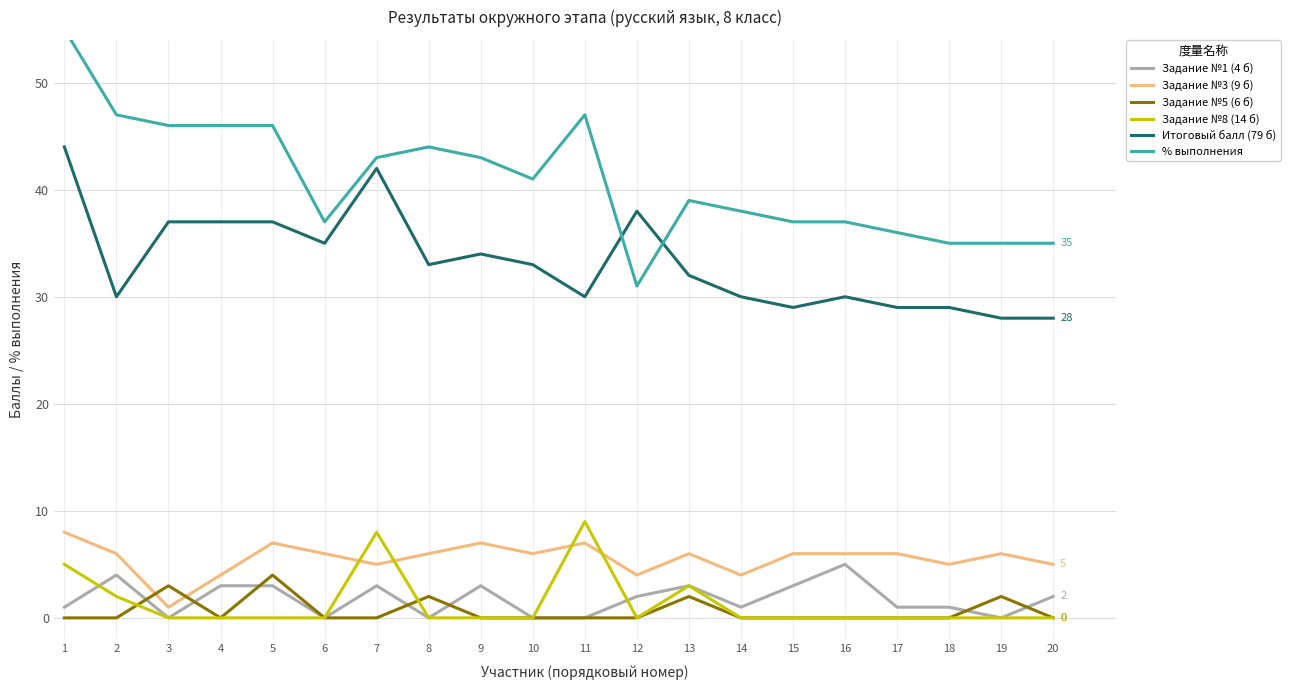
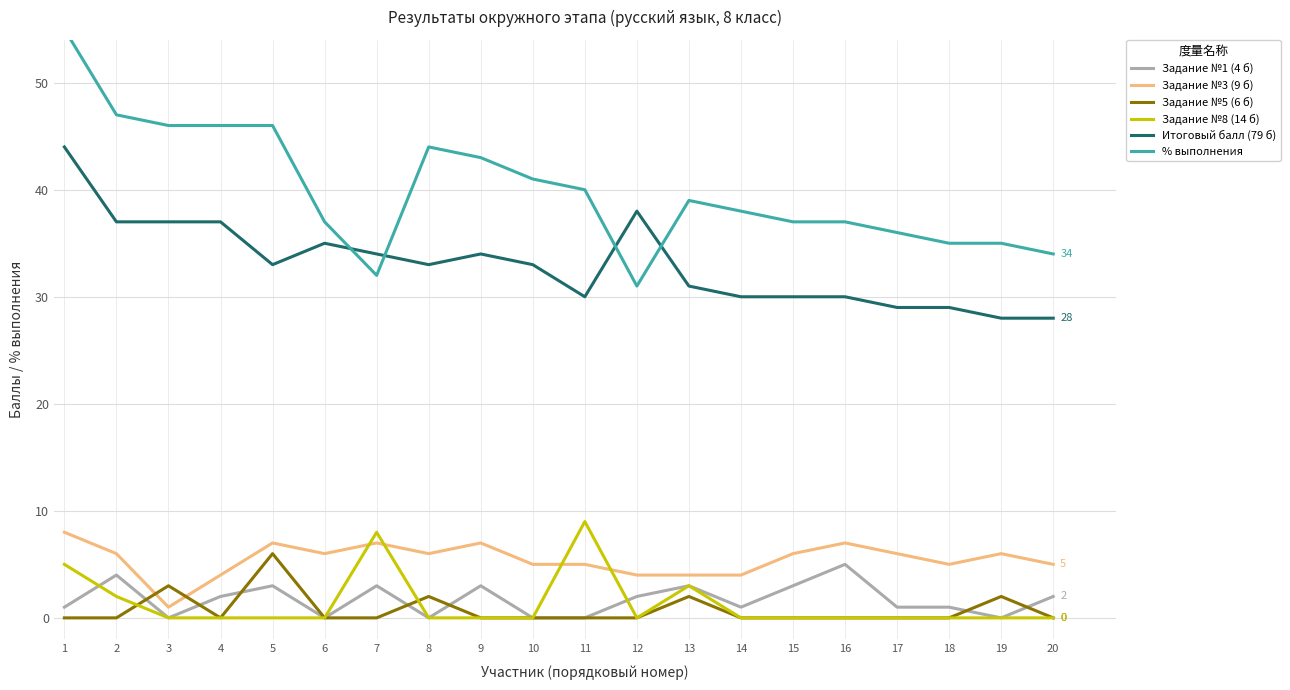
  {
    "Задание №1 (4 б)": {
      "1": 1,
      "2": 4,
-     "4": 3,
+     "4": 2,
      "5": 3,
      "7": 3,
      "9": 3,
      "12": 2,
      "14": 1,
      "15": 3,
      "16": 5,
      "17": 1,
      "18": 1
    },
    "Задание №3 (9 б)": {
      "1": 8,
      "2": 6,
      "3": 1,
      "4": 4,
      "5": 7,
      "6": 6,
-     "7": 5,
+     "7": 7,
      "8": 6,
      "9": 7,
-     "10": 6,
-     "11": 7,
+     "10": 5,
+     "11": 5,
      "12": 4,
-     "13": 6,
+     "13": 4,
      "14": 4,
      "15": 6,
-     "16": 6,
+     "16": 7,
      "17": 6,
      "18": 5,
      "19": 6
    },
    "Задание №5 (6 б)": {
      "1": 0,
      "2": 0,
      "3": 3,
-     "5": 4,
+     "5": 6,
      "7": 0,
      "8": 2,
      "13": 2,
      "19": 2
    },
    "Задание №8 (14 б)": {
      "1": 5,
      "2": 2,
      "5": 0,
      "7": 8,
      "11": 9
    },
    "Итоговый балл (79 б)": {
      "1": 44,
-     "2": 30,
+     "2": 37,
      "3": 37,
      "4": 37,
-     "5": 37,
+     "5": 33,
      "6": 35,
-     "7": 42,
+     "7": 34,
      "8": 33,
      "9": 34,
      "10": 33,
      "11": 30,
      "12": 38,
-     "13": 32,
+     "13": 31,
      "14": 30,
-     "15": 29,
+     "15": 30,
      "16": 30,
      "17": 29,
      "18": 29,
      "19": 28
    },
    "% выполнения": {
-     "7": 43,
-     "11": 47,
-     "20": 35
+     "7": 32,
+     "11": 40,
+     "20": 34
    }
  }
